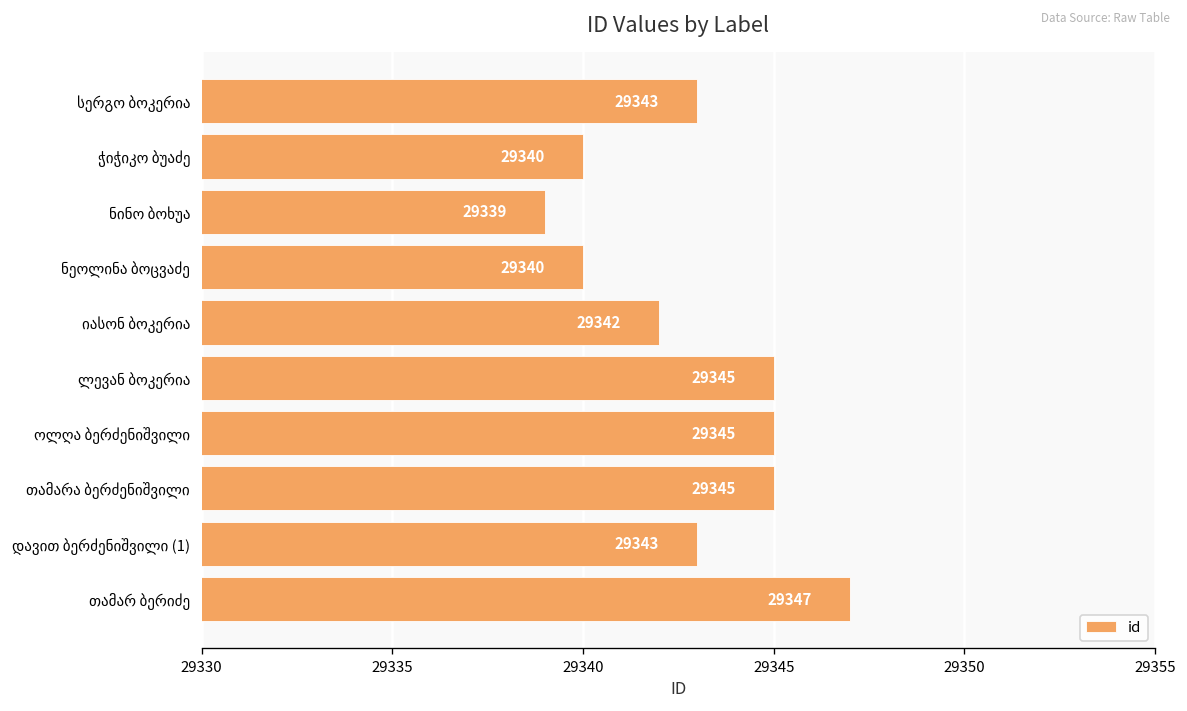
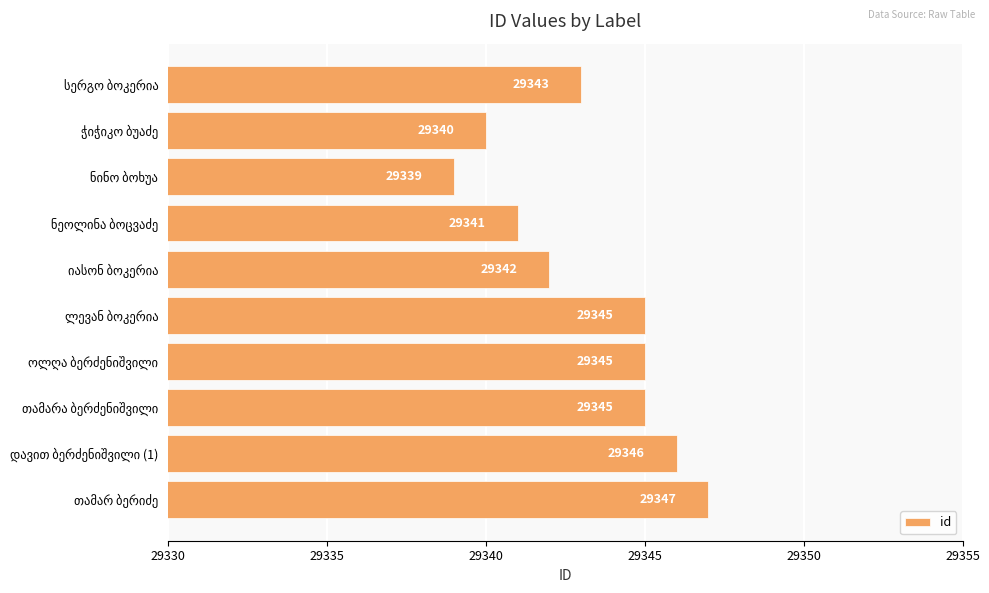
  {
    "სერგო ბოკერია": 29343,
    "ჭიჭიკო ბუაძე": 29340,
    "ნინო ბოხუა": 29339,
-   "ნეოლინა ბოცვაძე": 29340,
+   "ნეოლინა ბოცვაძე": 29341,
    "იასონ ბოკერია": 29342,
    "ლევან ბოკერია": 29345,
    "ოლღა ბერძენიშვილი": 29345,
    "თამარა ბერძენიშვილი": 29345,
-   "დავით ბერძენიშვილი (1)": 29343,
+   "დავით ბერძენიშვილი (1)": 29346,
    "თამარ ბერიძე": 29347
  }
